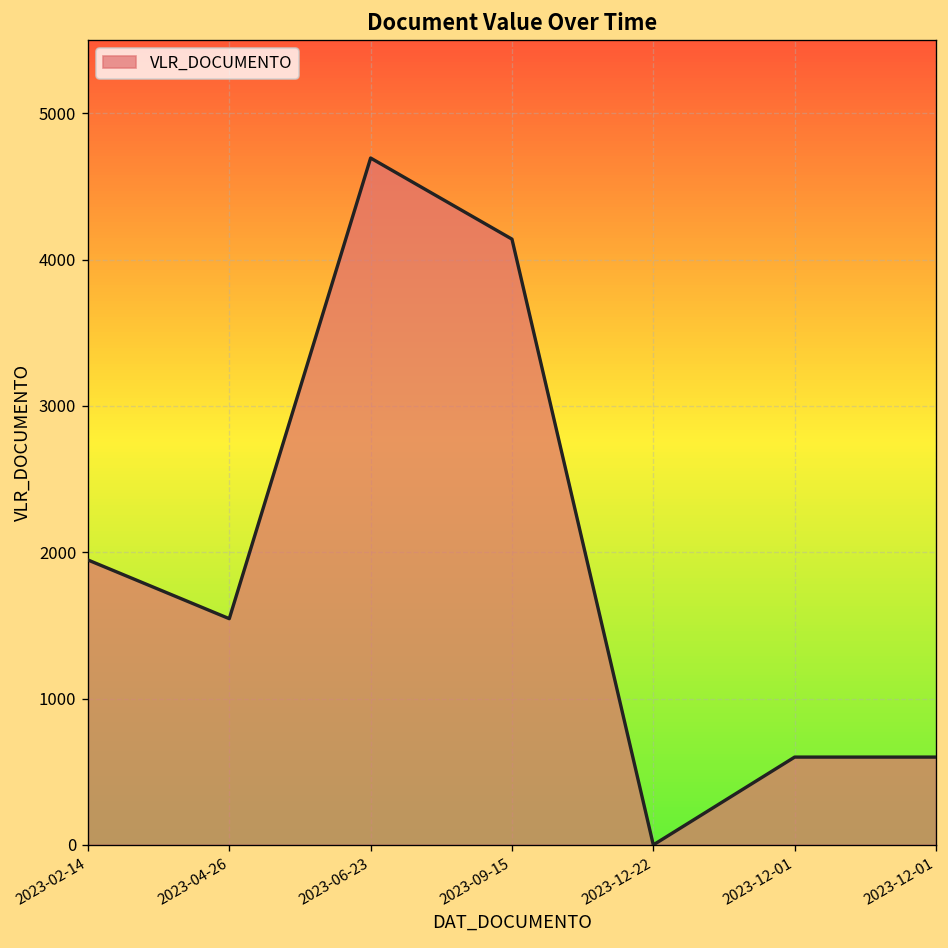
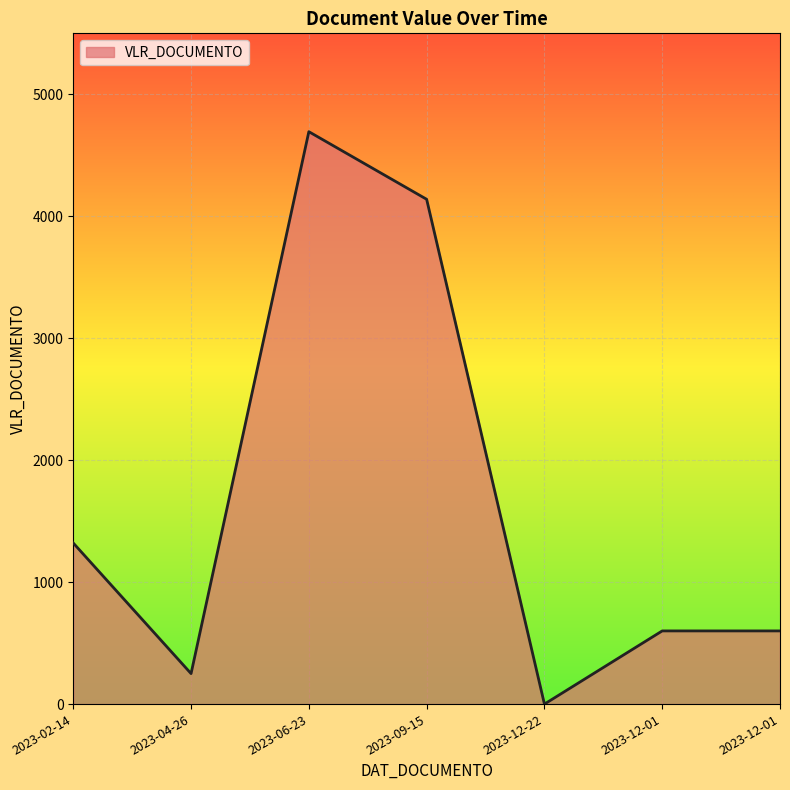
  {
-   "2023-02-14": 1950,
-   "2023-04-26": 1550,
+   "2023-02-14": 1320,
+   "2023-04-26": 250,
    "2023-06-23": 4690,
    "2023-09-15": 4140,
    "2023-12-22": 0
  }
